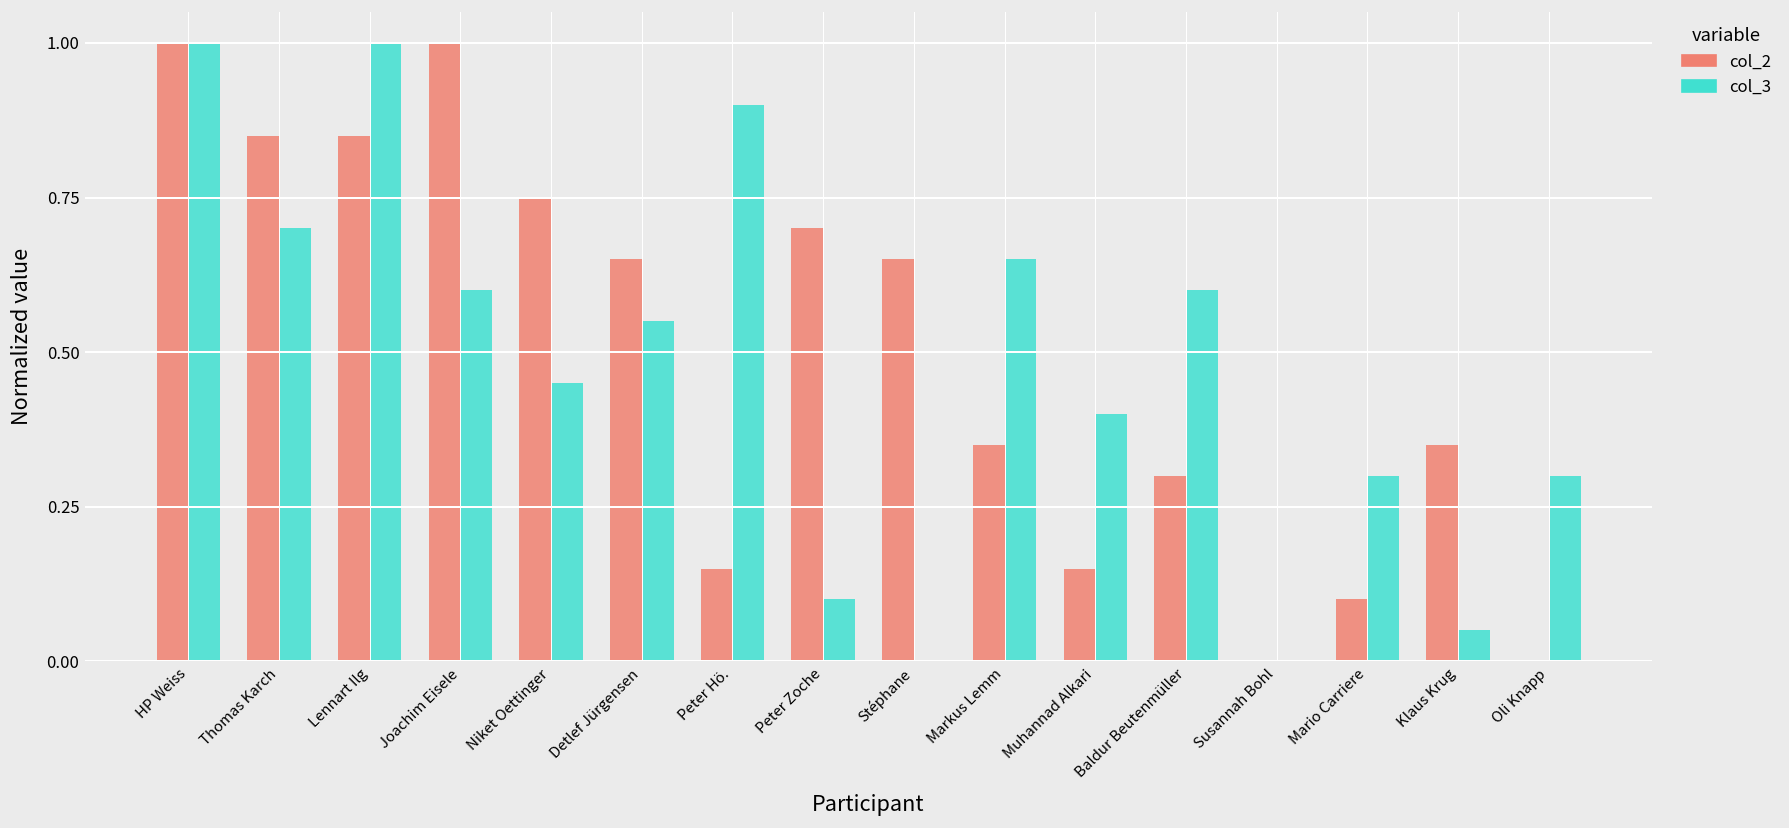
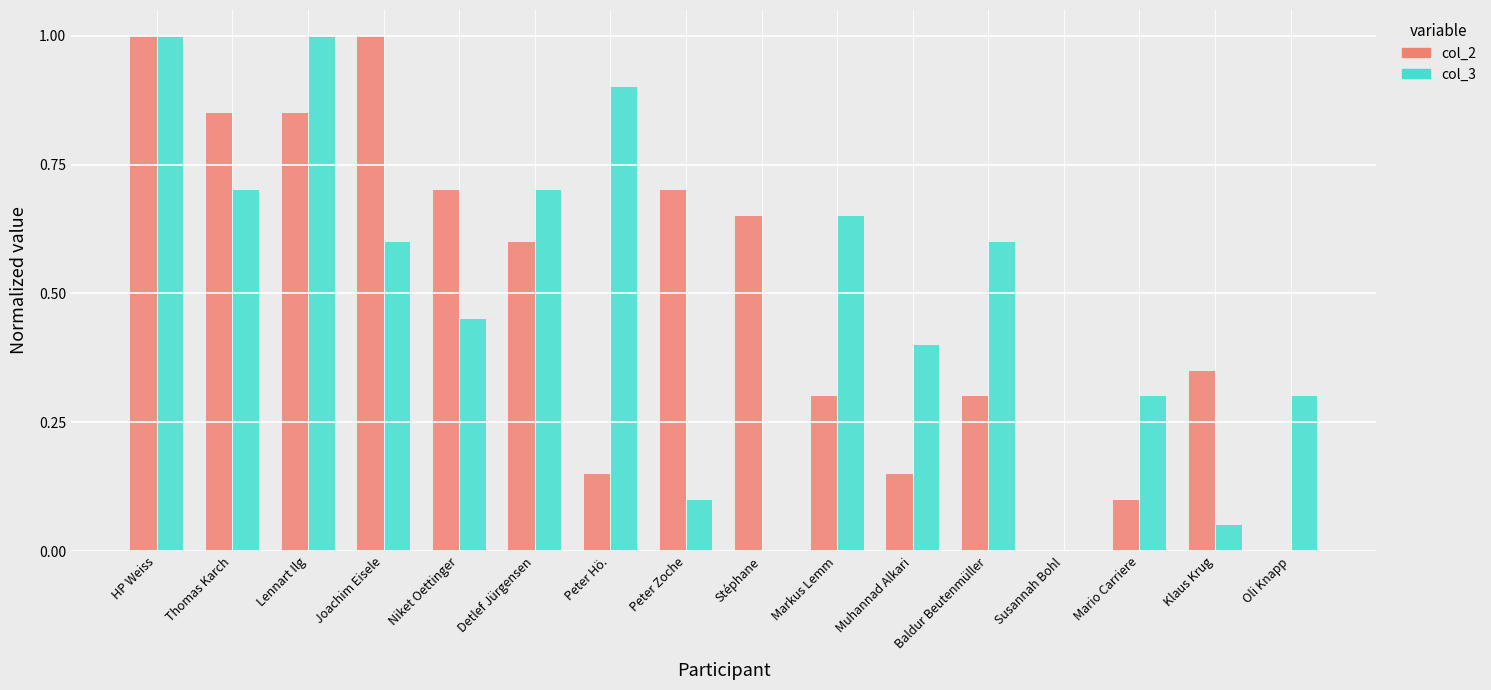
  {
    "col_2": {
      "HP Weiss": 1.00,
      "Thomas Karch": 0.85,
      "Lennart Ilg": 0.85,
      "Joachim Eisele": 1.00,
-     "Niket Oettinger": 0.75,
-     "Detlef Jürgensen": 0.65,
+     "Niket Oettinger": 0.70,
+     "Detlef Jürgensen": 0.60,
      "Peter Hö.": 0.15,
      "Peter Zoche": 0.70,
      "Stéphane": 0.65,
-     "Markus Lemm": 0.35,
+     "Markus Lemm": 0.30,
      "Muhannad Alkari": 0.15,
      "Baldur Beutenmüller": 0.30,
      "Susannah Bohl": 0.00,
      "Mario Carriere": 0.10,
      "Klaus Krug": 0.35,
      "Oli Knapp": 0.00
    },
    "col_3": {
      "HP Weiss": 1.00,
      "Thomas Karch": 0.70,
      "Lennart Ilg": 1.00,
      "Joachim Eisele": 0.60,
      "Niket Oettinger": 0.45,
-     "Detlef Jürgensen": 0.55,
+     "Detlef Jürgensen": 0.70,
      "Peter Hö.": 0.90,
      "Peter Zoche": 0.10,
      "Stéphane": 0.00,
      "Markus Lemm": 0.65,
      "Muhannad Alkari": 0.40,
      "Baldur Beutenmüller": 0.60,
      "Susannah Bohl": 0.00,
      "Mario Carriere": 0.30,
      "Klaus Krug": 0.05,
      "Oli Knapp": 0.30
    }
  }
